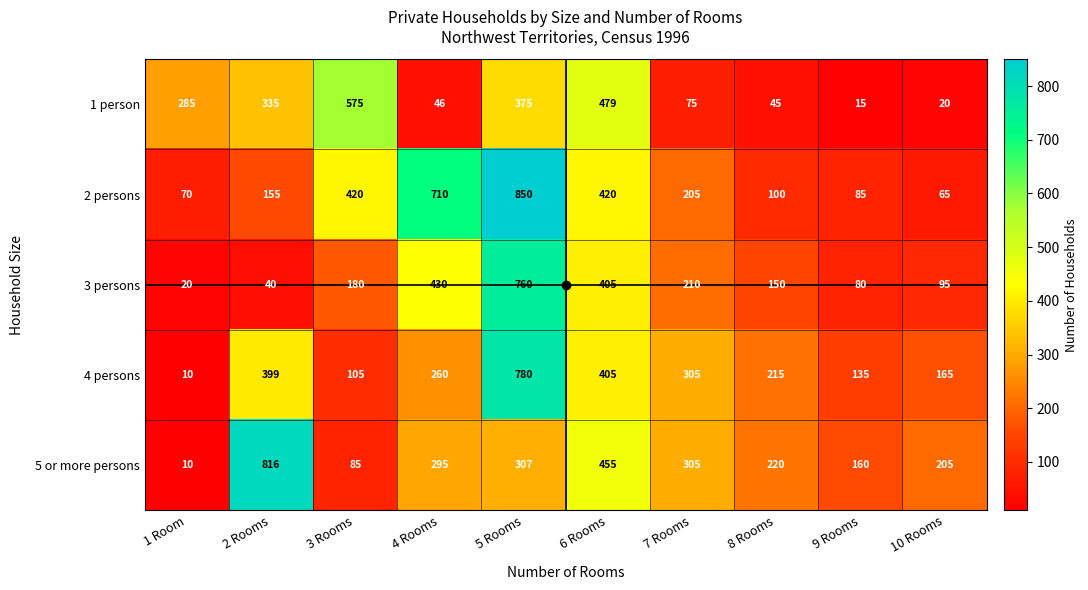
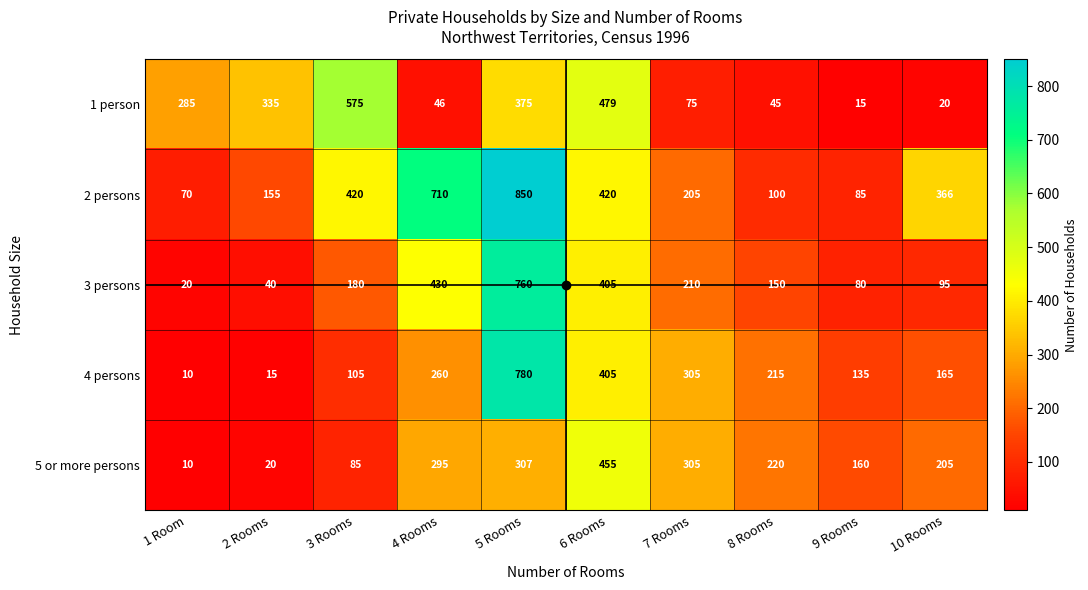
  {
    "1 person": {
      "1 Room": 285,
      "2 Rooms": 335,
      "3 Rooms": 575,
      "4 Rooms": 46,
      "5 Rooms": 375,
      "6 Rooms": 479,
      "7 Rooms": 75,
      "8 Rooms": 45,
      "9 Rooms": 15,
      "10 Rooms": 20
    },
    "2 persons": {
      "1 Room": 70,
      "2 Rooms": 155,
      "3 Rooms": 420,
      "4 Rooms": 710,
      "5 Rooms": 850,
      "6 Rooms": 420,
      "7 Rooms": 205,
      "8 Rooms": 100,
      "9 Rooms": 85,
-     "10 Rooms": 65
+     "10 Rooms": 366
    },
    "3 persons": {
      "1 Room": 20,
      "2 Rooms": 40,
      "3 Rooms": 180,
      "4 Rooms": 430,
      "5 Rooms": 760,
      "6 Rooms": 405,
      "7 Rooms": 210,
      "8 Rooms": 150,
      "9 Rooms": 80,
      "10 Rooms": 95
    },
    "4 persons": {
      "1 Room": 10,
-     "2 Rooms": 399,
+     "2 Rooms": 15,
      "3 Rooms": 105,
      "4 Rooms": 260,
      "5 Rooms": 780,
      "6 Rooms": 405,
      "7 Rooms": 305,
      "8 Rooms": 215,
      "9 Rooms": 135,
      "10 Rooms": 165
    },
    "5 or more persons": {
      "1 Room": 10,
-     "2 Rooms": 816,
+     "2 Rooms": 20,
      "3 Rooms": 85,
      "4 Rooms": 295,
      "5 Rooms": 307,
      "6 Rooms": 455,
      "7 Rooms": 305,
      "8 Rooms": 220,
      "9 Rooms": 160,
      "10 Rooms": 205
    }
  }
